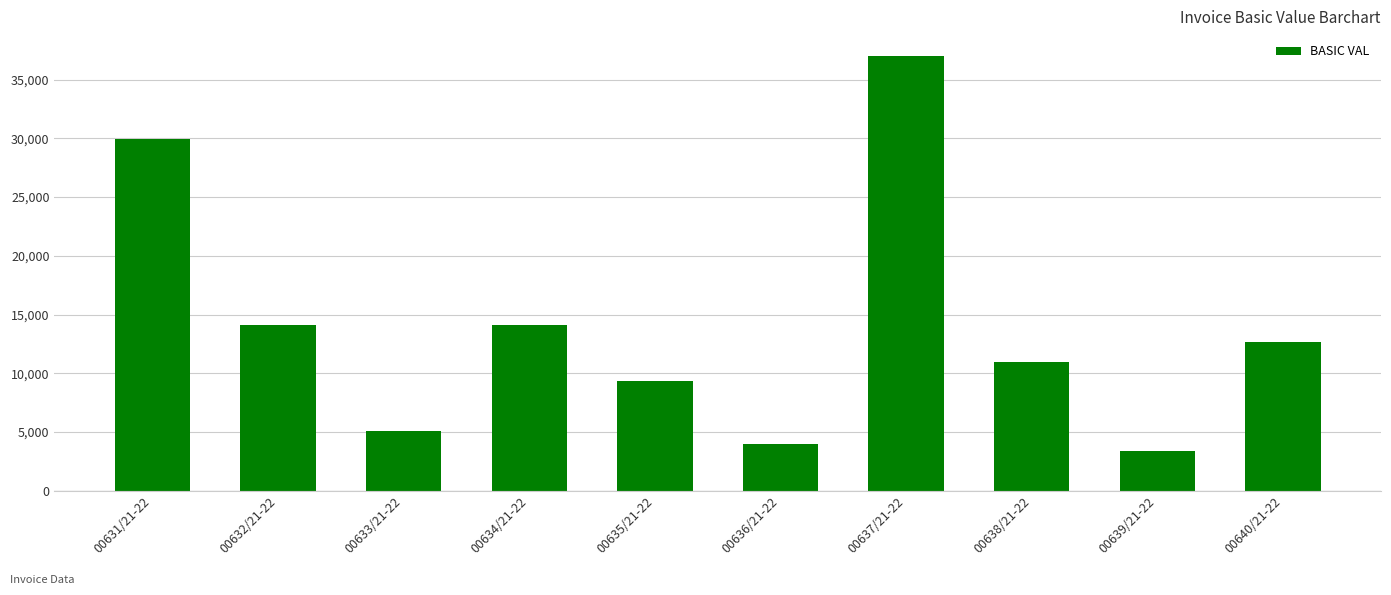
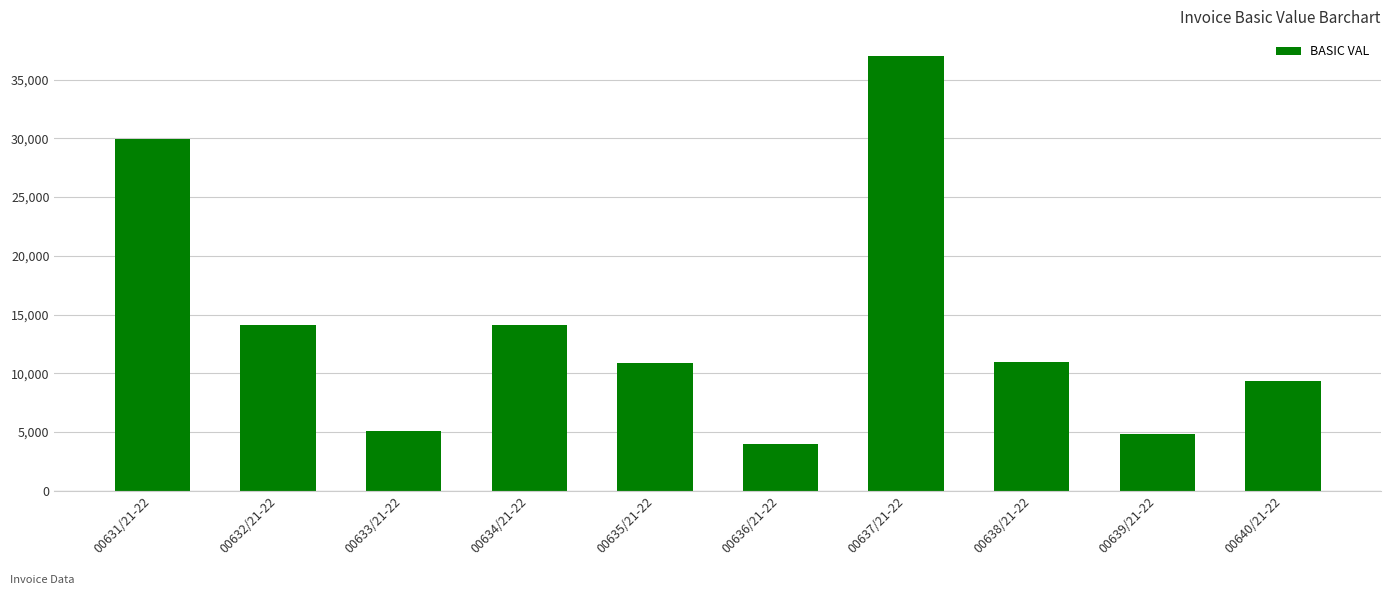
  {
    "00631/21-22": "29,900",
    "00632/21-22": "14,100",
    "00633/21-22": "5,100",
    "00634/21-22": "14,100",
-   "00635/21-22": "9,300",
+   "00635/21-22": "10,900",
    "00636/21-22": "4,000",
    "00637/21-22": "37,000",
    "00638/21-22": "11,000",
-   "00639/21-22": "3,400",
-   "00640/21-22": "12,600"
+   "00639/21-22": "4,800",
+   "00640/21-22": "9,300"
  }
